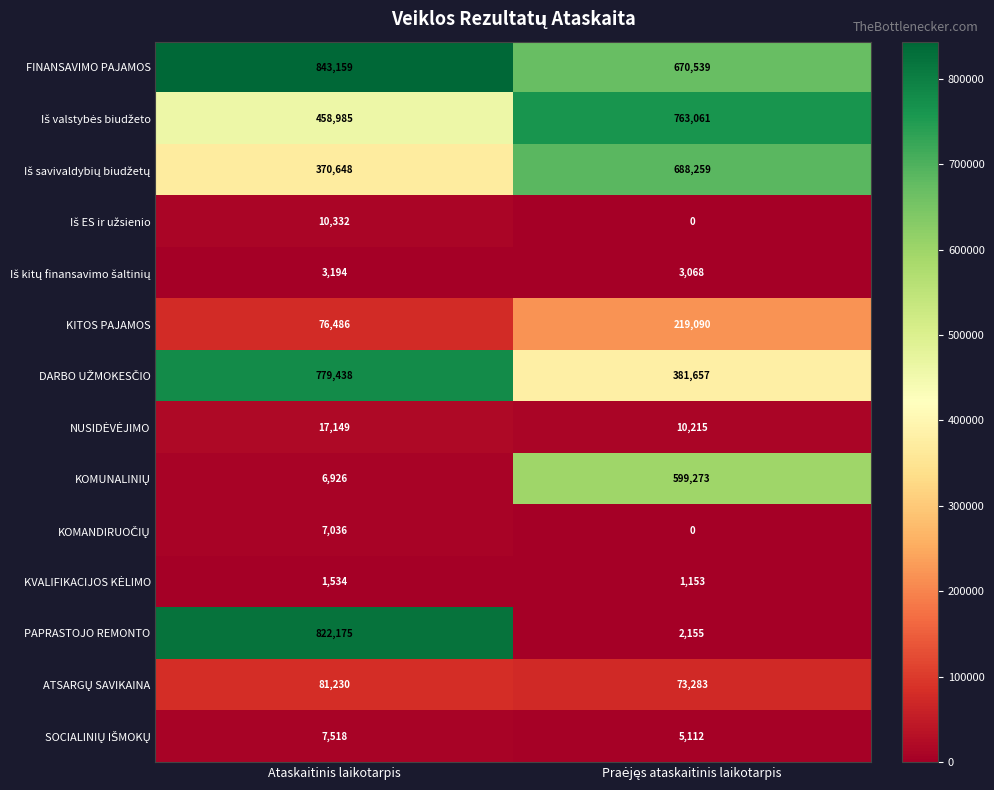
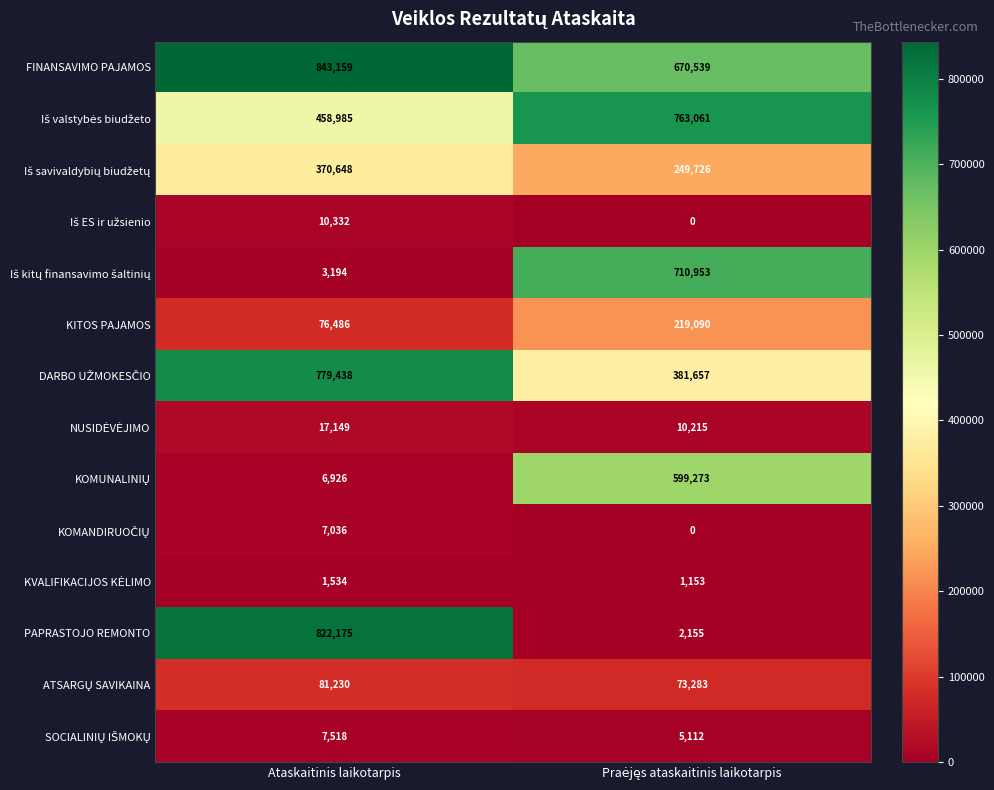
  {
    "FINANSAVIMO PAJAMOS": {
      "Ataskaitinis laikotarpis": "843,159",
      "Praėjęs ataskaitinis laikotarpis": "670,539"
    },
    "Iš valstybės biudžeto": {
      "Ataskaitinis laikotarpis": "458,985",
      "Praėjęs ataskaitinis laikotarpis": "763,061"
    },
    "Iš savivaldybių biudžetų": {
      "Ataskaitinis laikotarpis": "370,648",
-     "Praėjęs ataskaitinis laikotarpis": "688,259"
+     "Praėjęs ataskaitinis laikotarpis": "249,726"
    },
    "Iš ES ir užsienio": {
      "Ataskaitinis laikotarpis": "10,332",
      "Praėjęs ataskaitinis laikotarpis": "0"
    },
    "Iš kitų finansavimo šaltinių": {
      "Ataskaitinis laikotarpis": "3,194",
-     "Praėjęs ataskaitinis laikotarpis": "3,068"
+     "Praėjęs ataskaitinis laikotarpis": "710,953"
    },
    "KITOS PAJAMOS": {
      "Ataskaitinis laikotarpis": "76,486",
      "Praėjęs ataskaitinis laikotarpis": "219,090"
    },
    "DARBO UŽMOKESČIO": {
      "Ataskaitinis laikotarpis": "779,438",
      "Praėjęs ataskaitinis laikotarpis": "381,657"
    },
    "NUSIDĖVĖJIMO": {
      "Ataskaitinis laikotarpis": "17,149",
      "Praėjęs ataskaitinis laikotarpis": "10,215"
    },
    "KOMUNALINIŲ": {
      "Ataskaitinis laikotarpis": "6,926",
      "Praėjęs ataskaitinis laikotarpis": "599,273"
    },
    "KOMANDIRUOČIŲ": {
      "Ataskaitinis laikotarpis": "7,036",
      "Praėjęs ataskaitinis laikotarpis": "0"
    },
    "KVALIFIKACIJOS KĖLIMO": {
      "Ataskaitinis laikotarpis": "1,534",
      "Praėjęs ataskaitinis laikotarpis": "1,153"
    },
    "PAPRASTOJO REMONTO": {
      "Ataskaitinis laikotarpis": "822,175",
      "Praėjęs ataskaitinis laikotarpis": "2,155"
    },
    "ATSARGŲ SAVIKAINA": {
      "Ataskaitinis laikotarpis": "81,230",
      "Praėjęs ataskaitinis laikotarpis": "73,283"
    },
    "SOCIALINIŲ IŠMOKŲ": {
      "Ataskaitinis laikotarpis": "7,518",
      "Praėjęs ataskaitinis laikotarpis": "5,112"
    }
  }
